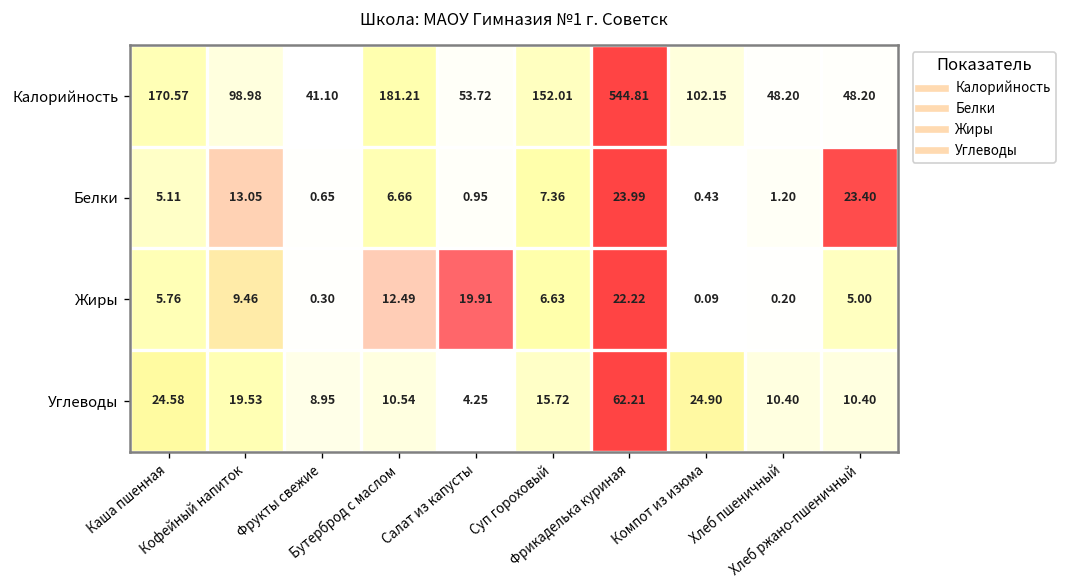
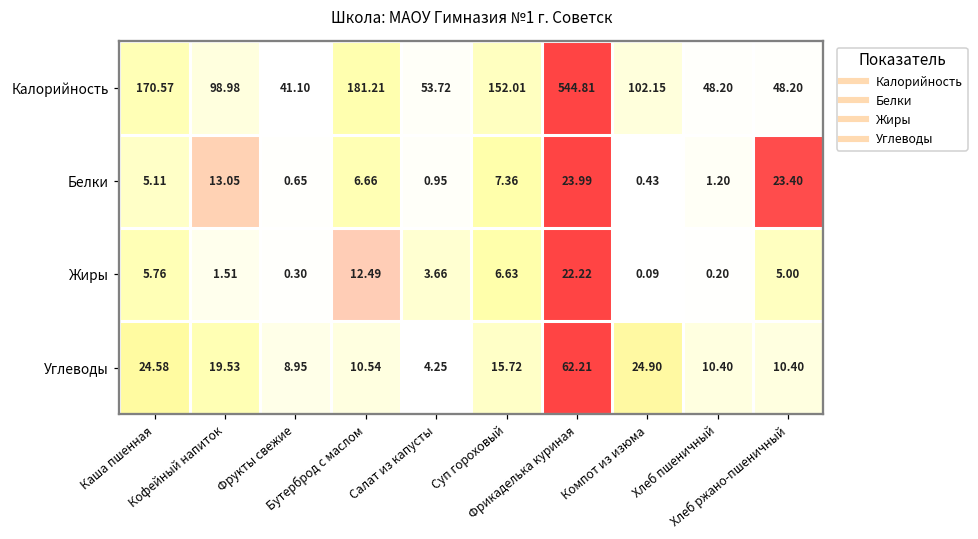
  {
    "Калорийность": {
      "Каша пшенная": 170.57,
      "Кофейный напиток": 98.98,
      "Фрукты свежие": 41.10,
      "Бутерброд с маслом": 181.21,
      "Салат из капусты": 53.72,
      "Суп гороховый": 152.01,
      "Фрикаделька куриная": 544.81,
      "Компот из изюма": 102.15,
      "Хлеб пшеничный": 48.20,
      "Хлеб ржано-пшеничный": 48.20
    },
    "Белки": {
      "Каша пшенная": 5.11,
      "Кофейный напиток": 13.05,
      "Фрукты свежие": 0.65,
      "Бутерброд с маслом": 6.66,
      "Салат из капусты": 0.95,
      "Суп гороховый": 7.36,
      "Фрикаделька куриная": 23.99,
      "Компот из изюма": 0.43,
      "Хлеб пшеничный": 1.20,
      "Хлеб ржано-пшеничный": 23.40
    },
    "Жиры": {
      "Каша пшенная": 5.76,
-     "Кофейный напиток": 9.46,
+     "Кофейный напиток": 1.51,
      "Фрукты свежие": 0.30,
      "Бутерброд с маслом": 12.49,
-     "Салат из капусты": 19.91,
+     "Салат из капусты": 3.66,
      "Суп гороховый": 6.63,
      "Фрикаделька куриная": 22.22,
      "Компот из изюма": 0.09,
      "Хлеб пшеничный": 0.20,
      "Хлеб ржано-пшеничный": 5.00
    },
    "Углеводы": {
      "Каша пшенная": 24.58,
      "Кофейный напиток": 19.53,
      "Фрукты свежие": 8.95,
      "Бутерброд с маслом": 10.54,
      "Салат из капусты": 4.25,
      "Суп гороховый": 15.72,
      "Фрикаделька куриная": 62.21,
      "Компот из изюма": 24.90,
      "Хлеб пшеничный": 10.40,
      "Хлеб ржано-пшеничный": 10.40
    }
  }
